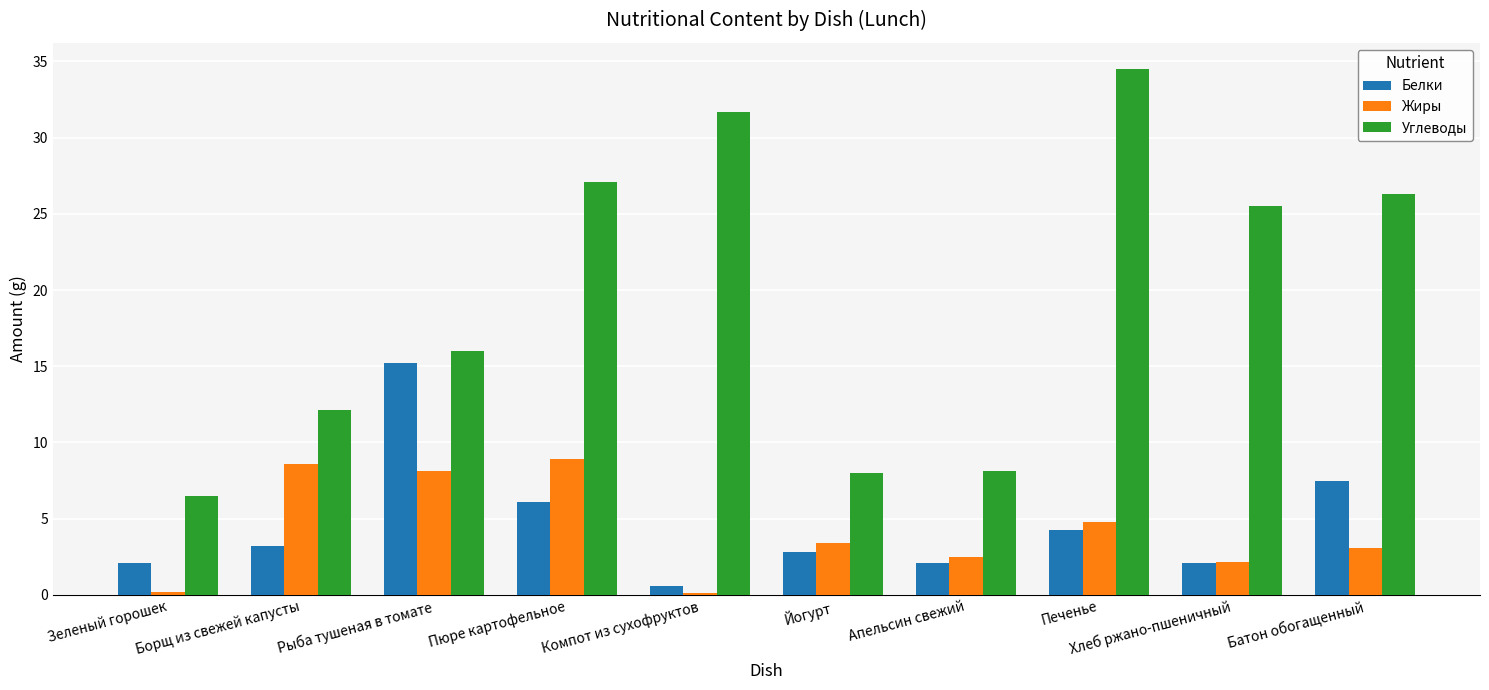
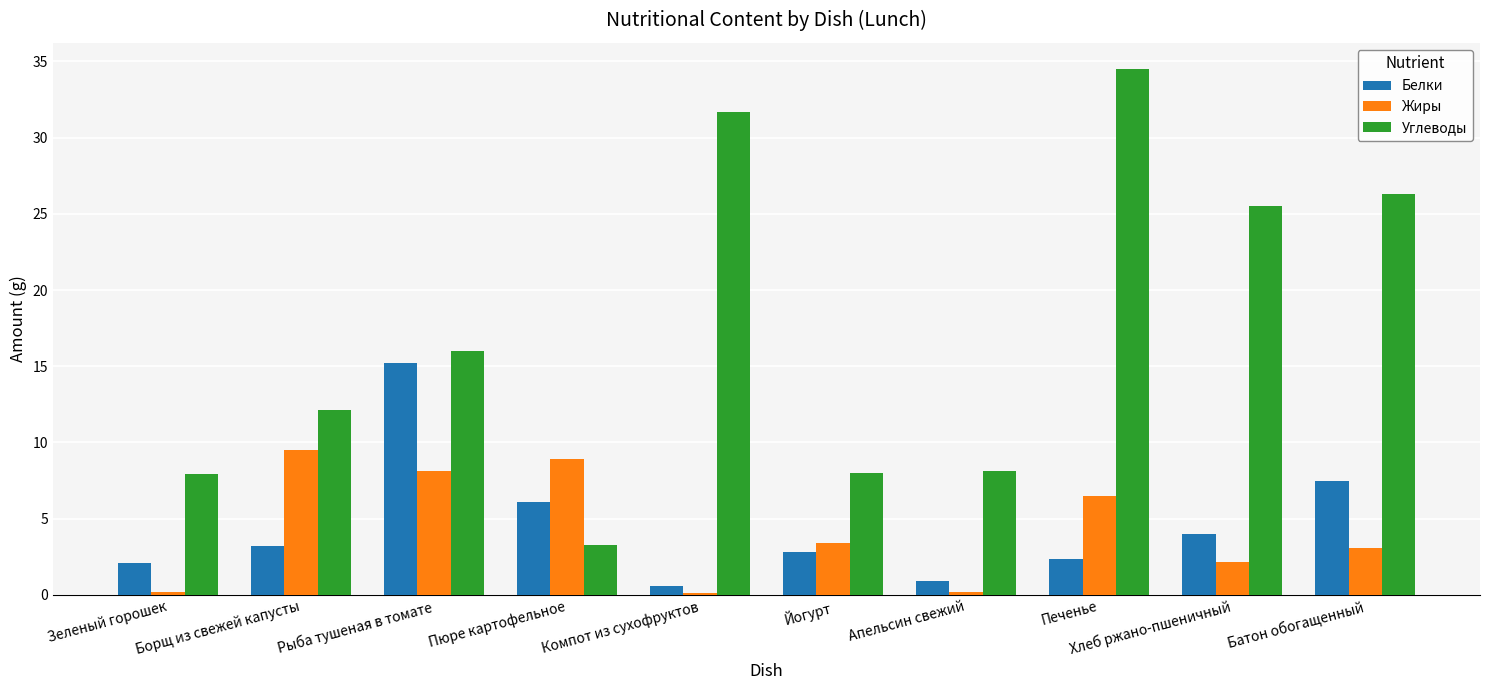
  {
    "Белки": {
      "Зеленый горошек": 2.1,
      "Борщ из свежей капусты": 3.2,
      "Рыба тушеная в томате": 15.2,
      "Пюре картофельное": 6.1,
      "Компот из сухофруктов": 0.6,
      "Йогурт": 2.8,
-     "Апельсин свежий": 2.1,
-     "Печенье": 4.3,
-     "Хлеб ржано-пшеничный": 2.1,
+     "Апельсин свежий": 0.9,
+     "Печенье": 2.4,
+     "Хлеб ржано-пшеничный": 4.0,
      "Батон обогащенный": 7.5
    },
    "Жиры": {
      "Зеленый горошек": 0.2,
-     "Борщ из свежей капусты": 8.6,
+     "Борщ из свежей капусты": 9.5,
      "Рыба тушеная в томате": 8.1,
      "Пюре картофельное": 8.9,
      "Йогурт": 3.4,
-     "Апельсин свежий": 2.5,
-     "Печенье": 4.8,
+     "Апельсин свежий": 0.2,
+     "Печенье": 6.5,
      "Хлеб ржано-пшеничный": 2.1,
      "Батон обогащенный": 3.1
    },
    "Углеводы": {
-     "Зеленый горошек": 6.5,
+     "Зеленый горошек": 7.9,
      "Борщ из свежей капусты": 12.1,
      "Рыба тушеная в томате": 16.0,
-     "Пюре картофельное": 27.1,
+     "Пюре картофельное": 3.3,
      "Компот из сухофруктов": 31.7,
      "Йогурт": 8.0,
      "Апельсин свежий": 8.1,
      "Печенье": 34.5,
      "Хлеб ржано-пшеничный": 25.5,
      "Батон обогащенный": 26.3
    }
  }
